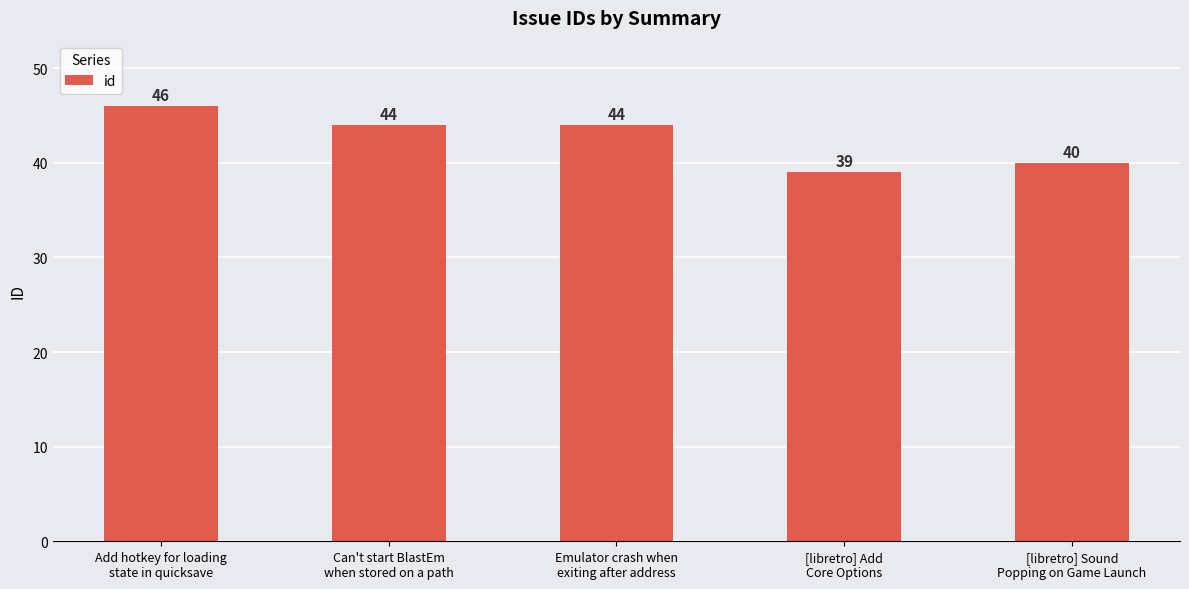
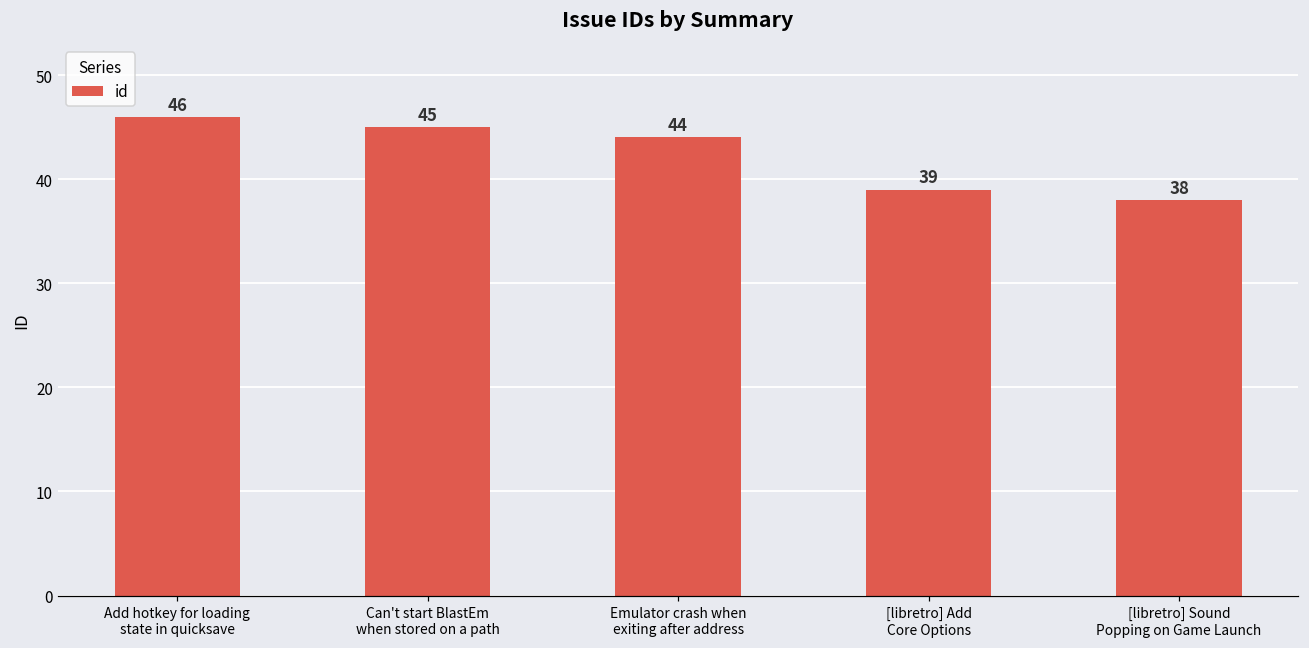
  {
    "Add hotkey for loading state in quicksave": 46,
-   "Can't start BlastEm when stored on a path": 44,
+   "Can't start BlastEm when stored on a path": 45,
    "Emulator crash when exiting after address": 44,
    "[libretro] Add Core Options": 39,
-   "[libretro] Sound Popping on Game Launch": 40
+   "[libretro] Sound Popping on Game Launch": 38
  }
